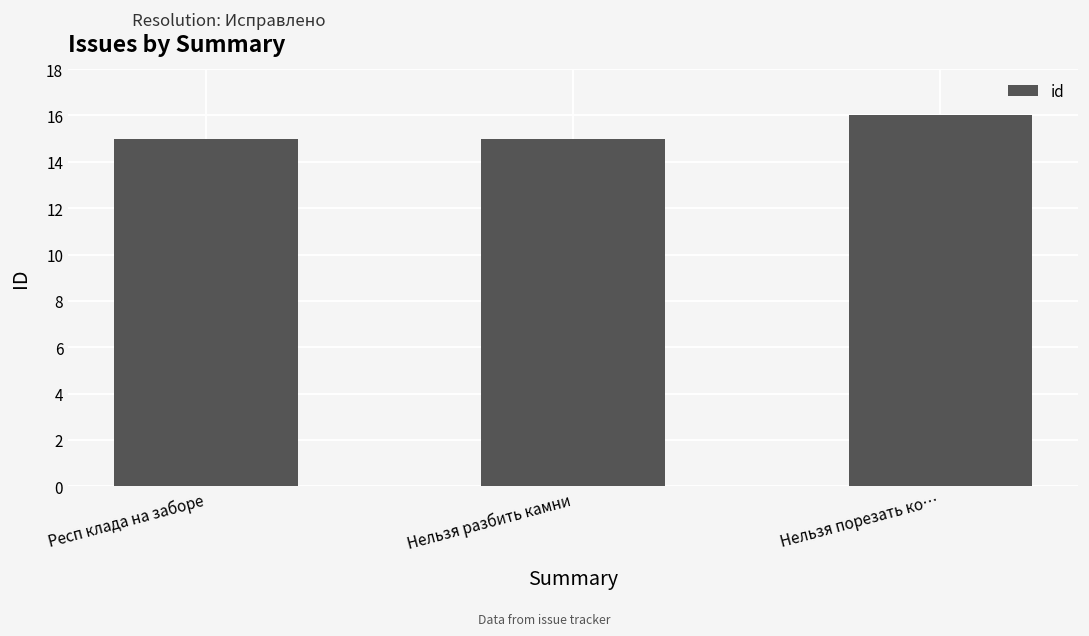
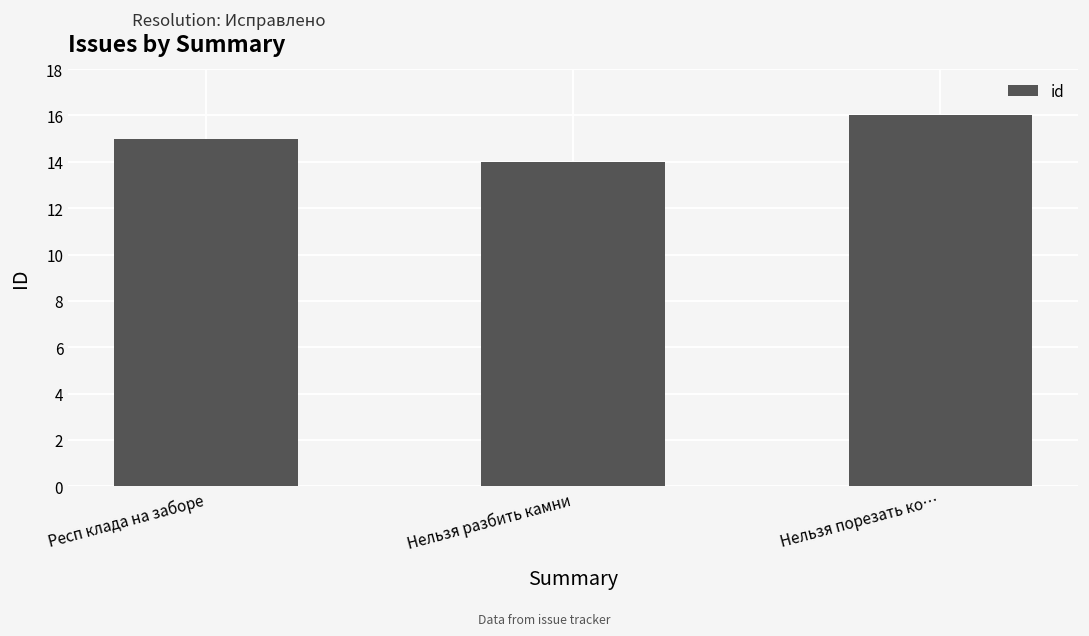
  {
    "Респ клада на заборе": 15,
-   "Нельзя разбить камни": 15,
+   "Нельзя разбить камни": 14,
    "Нельзя порезать ко…": 16
  }
